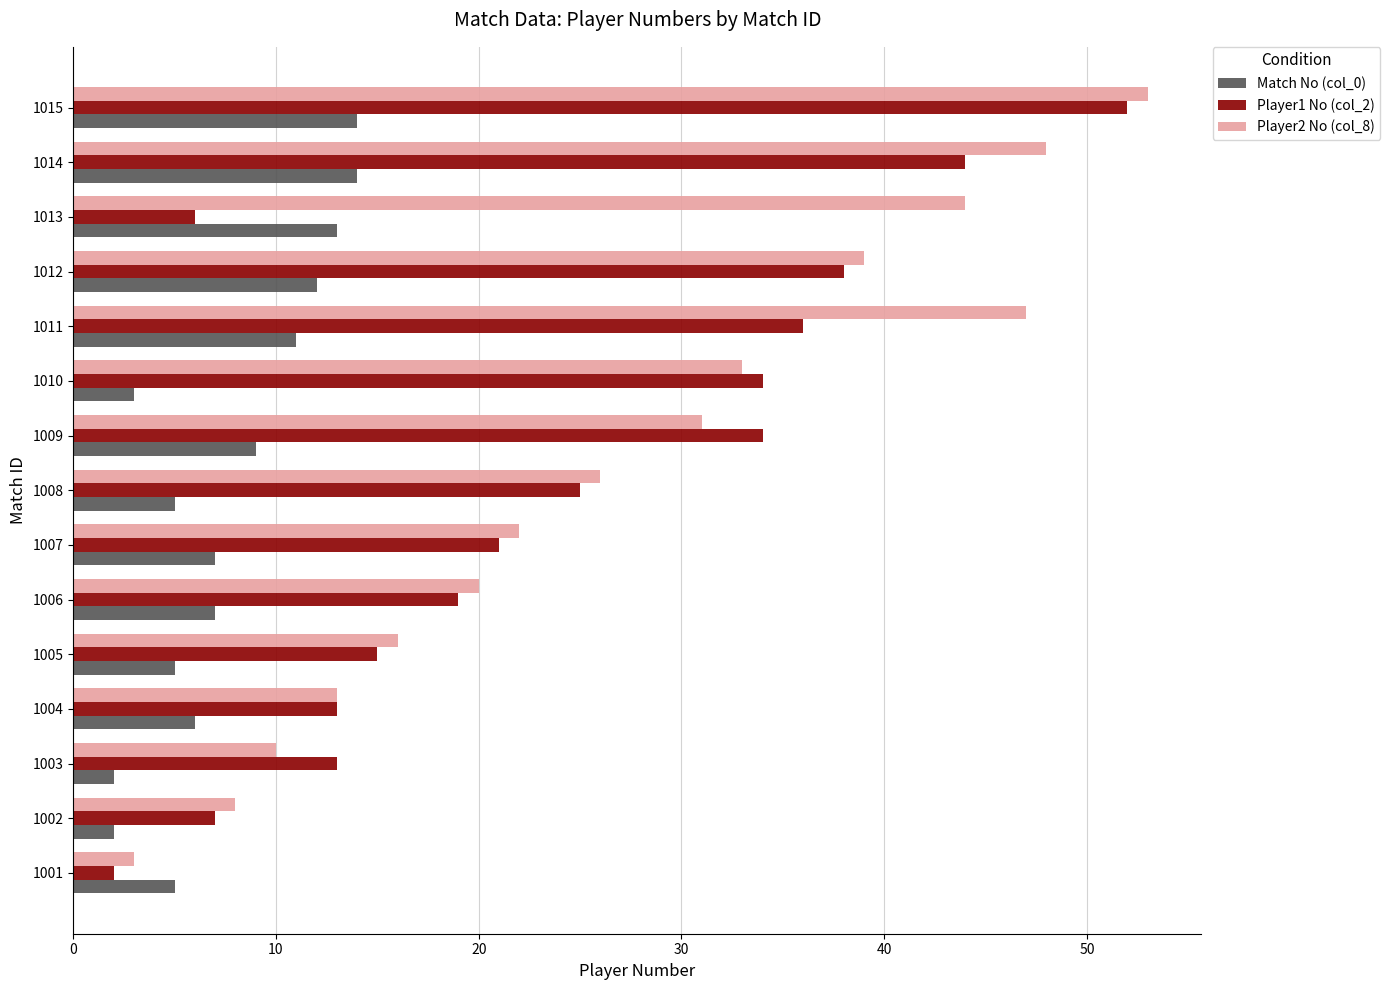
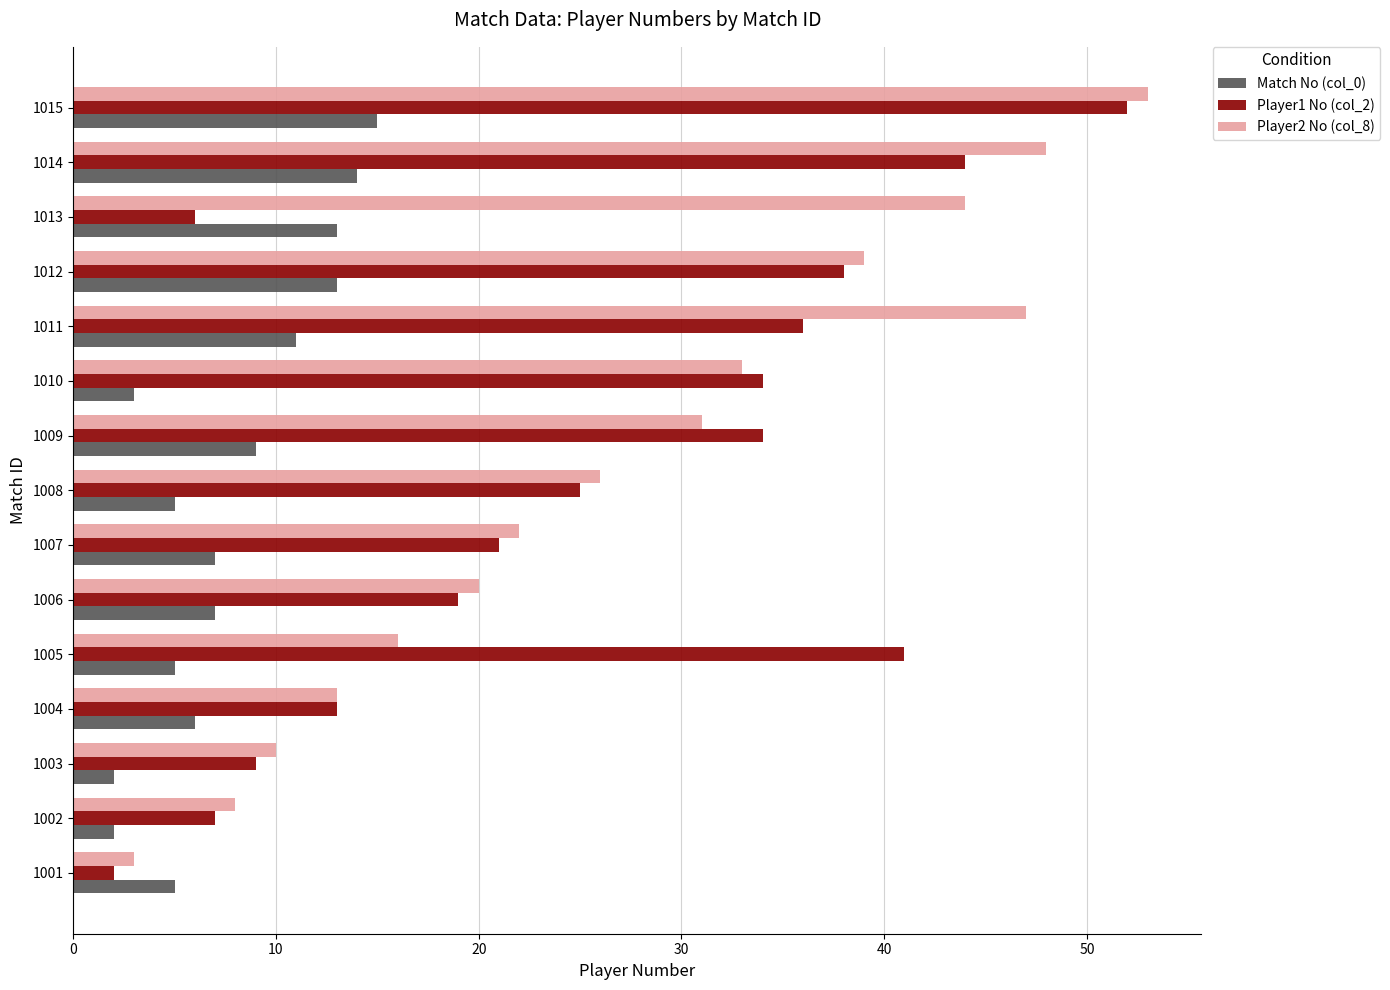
  {
    "Match No (col_0)": {
-     "1015": 14,
+     "1015": 15,
      "1014": 14,
      "1013": 13,
-     "1012": 12,
+     "1012": 13,
      "1011": 11,
      "1010": 3,
      "1009": 9,
      "1008": 5,
      "1007": 7,
      "1006": 7,
      "1005": 5,
      "1004": 6,
      "1003": 2,
      "1002": 2,
      "1001": 5
    },
    "Player1 No (col_2)": {
      "1015": 52,
      "1014": 44,
      "1013": 6,
      "1012": 38,
      "1011": 36,
      "1010": 34,
      "1009": 34,
      "1008": 25,
      "1007": 21,
      "1006": 19,
-     "1005": 15,
+     "1005": 41,
      "1004": 13,
-     "1003": 13,
+     "1003": 9,
      "1002": 7,
      "1001": 2
    },
    "Player2 No (col_8)": {
      "1015": 53,
      "1014": 48,
      "1013": 44,
      "1012": 39,
      "1011": 47,
      "1010": 33,
      "1009": 31,
      "1008": 26,
      "1007": 22,
      "1006": 20,
      "1005": 16,
      "1004": 13,
      "1003": 10,
      "1002": 8,
      "1001": 3
    }
  }
